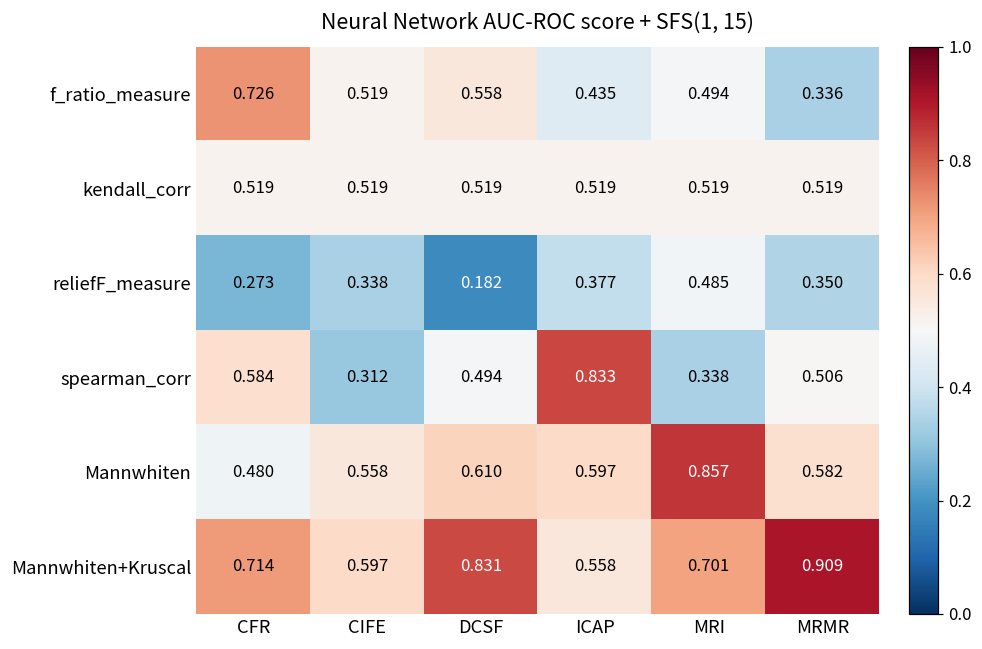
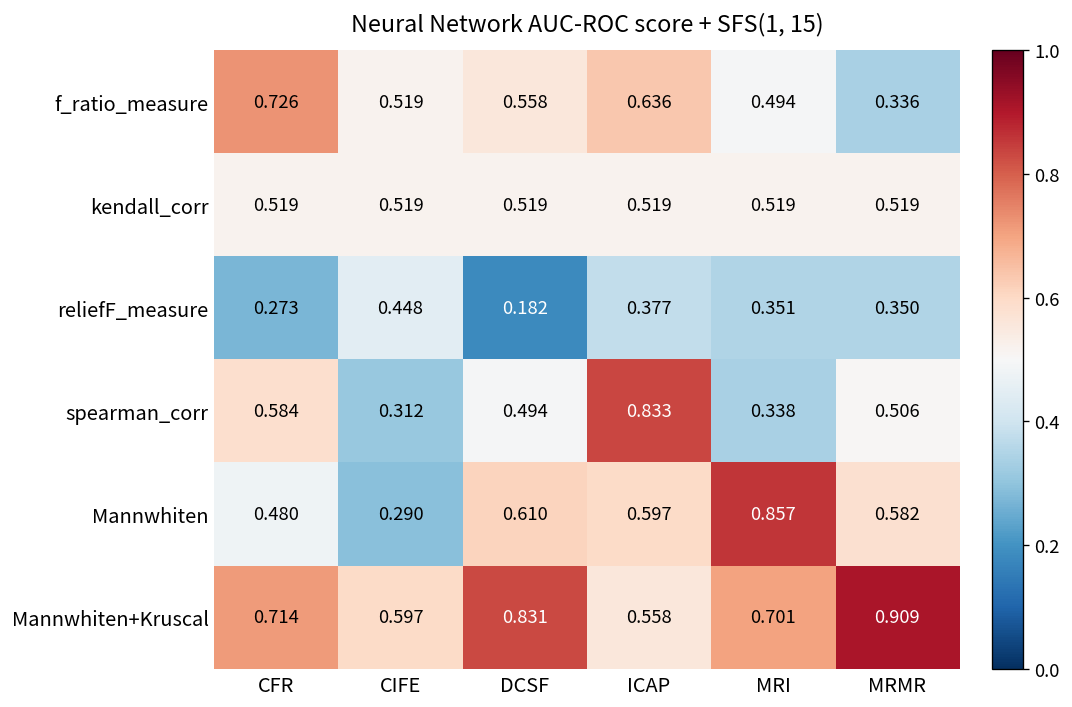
  {
    "f_ratio_measure": {
      "CFR": 0.726,
      "CIFE": 0.519,
      "DCSF": 0.558,
-     "ICAP": 0.435,
+     "ICAP": 0.636,
      "MRI": 0.494,
      "MRMR": 0.336
    },
    "kendall_corr": {
      "CFR": 0.519,
      "CIFE": 0.519,
      "DCSF": 0.519,
      "ICAP": 0.519,
      "MRI": 0.519,
      "MRMR": 0.519
    },
    "reliefF_measure": {
      "CFR": 0.273,
-     "CIFE": 0.338,
+     "CIFE": 0.448,
      "DCSF": 0.182,
      "ICAP": 0.377,
-     "MRI": 0.485,
+     "MRI": 0.351,
      "MRMR": 0.350
    },
    "spearman_corr": {
      "CFR": 0.584,
      "CIFE": 0.312,
      "DCSF": 0.494,
      "ICAP": 0.833,
      "MRI": 0.338,
      "MRMR": 0.506
    },
    "Mannwhiten": {
      "CFR": 0.480,
-     "CIFE": 0.558,
+     "CIFE": 0.290,
      "DCSF": 0.610,
      "ICAP": 0.597,
      "MRI": 0.857,
      "MRMR": 0.582
    },
    "Mannwhiten+Kruscal": {
      "CFR": 0.714,
      "CIFE": 0.597,
      "DCSF": 0.831,
      "ICAP": 0.558,
      "MRI": 0.701,
      "MRMR": 0.909
    }
  }
